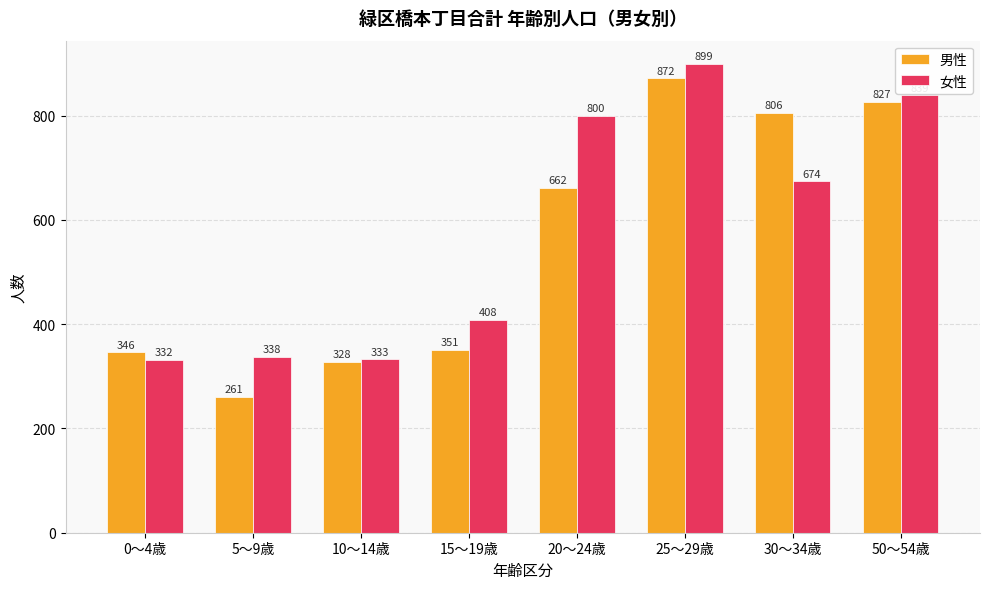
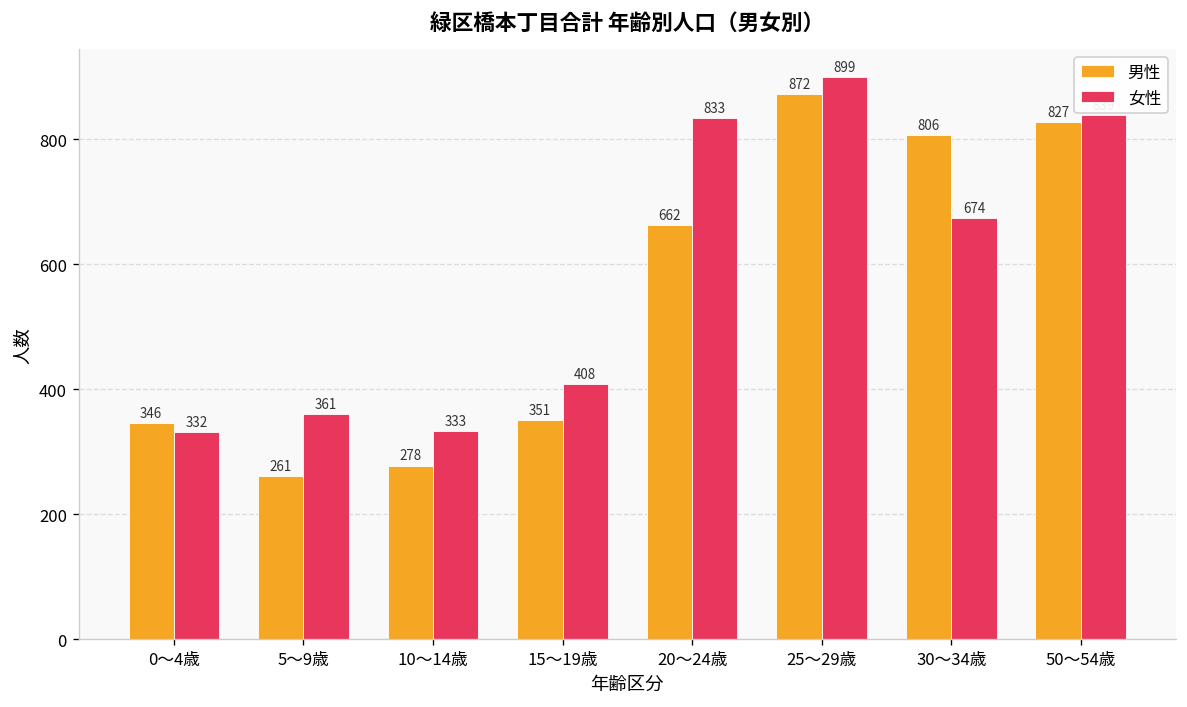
  {
    "男性": {
      "0～4歳": 346,
      "5～9歳": 261,
-     "10～14歳": 328,
+     "10～14歳": 278,
      "15～19歳": 351,
      "20～24歳": 662,
      "25～29歳": 872,
      "30～34歳": 806,
      "50～54歳": 827
    },
    "女性": {
      "0～4歳": 332,
-     "5～9歳": 338,
+     "5～9歳": 361,
      "10～14歳": 333,
      "15～19歳": 408,
-     "20～24歳": 800,
+     "20～24歳": 833,
      "25～29歳": 899,
      "30～34歳": 674
    }
  }
